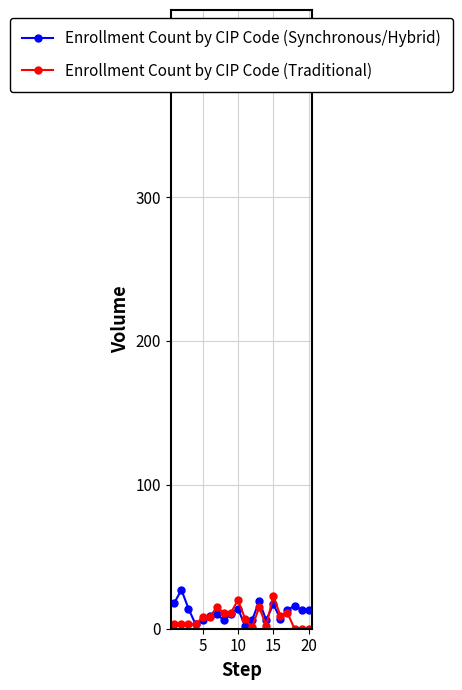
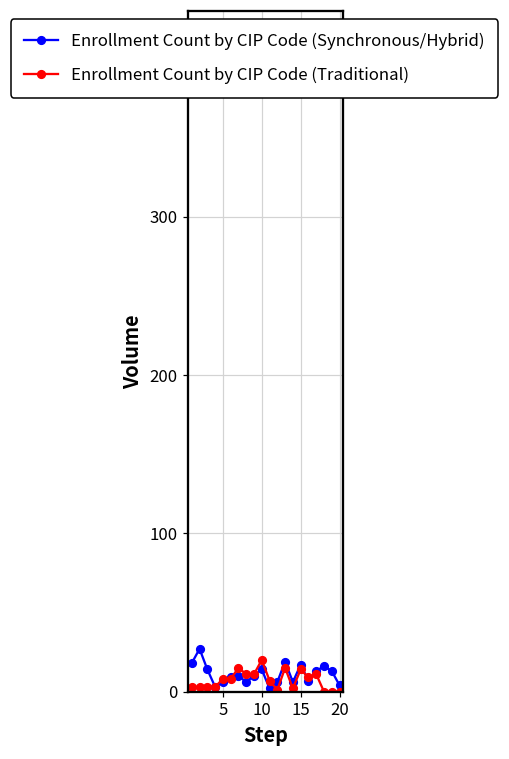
  {
    "Enrollment Count by CIP Code (Synchronous/Hybrid)": {
      "5": 6,
      "10": 14,
      "15": 17,
-     "20": 13
+     "20": 4
    },
    "Enrollment Count by CIP Code (Traditional)": {
      "5": 8,
      "10": 20,
-     "15": 23,
+     "15": 14,
      "20": 0
    }
  }
